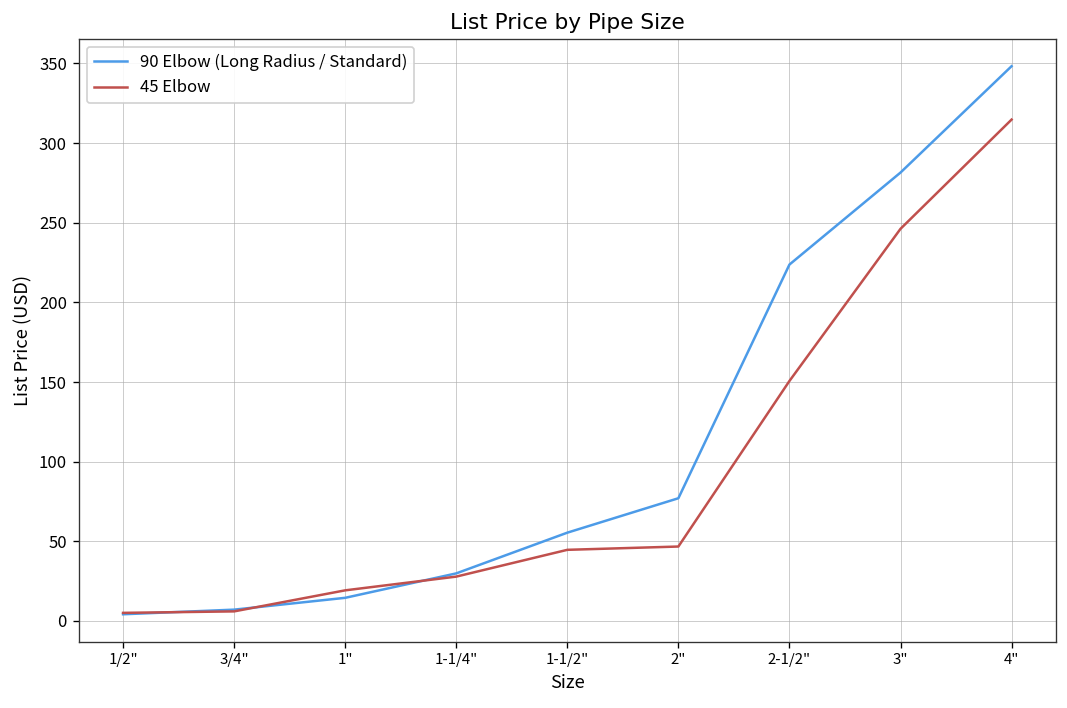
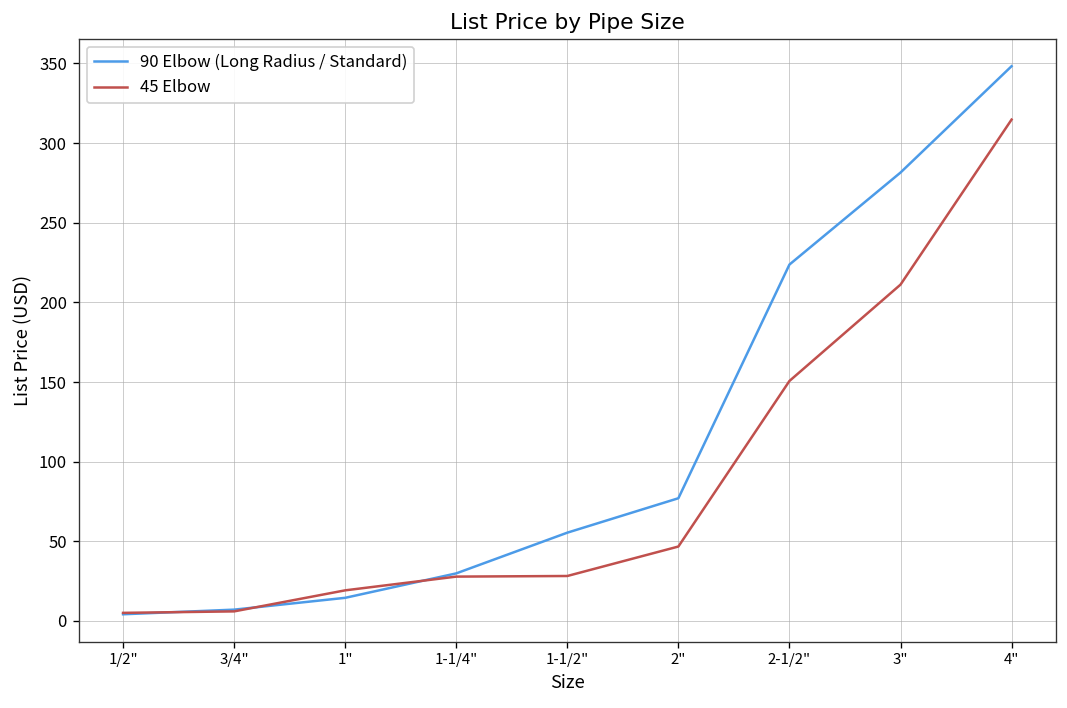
  {
    "90 Elbow (Long Radius / Standard)": {
      "1\"": 15,
      "1-1/4\"": 30,
      "1-1/2\"": 55,
      "2\"": 77,
      "2-1/2\"": 224,
      "3\"": 281,
      "4\"": 348
    },
    "45 Elbow": {
      "1\"": 19,
      "1-1/4\"": 28,
-     "1-1/2\"": 45,
+     "1-1/2\"": 28,
      "2\"": 47,
      "2-1/2\"": 151,
-     "3\"": 246,
+     "3\"": 211,
      "4\"": 315
    }
  }
